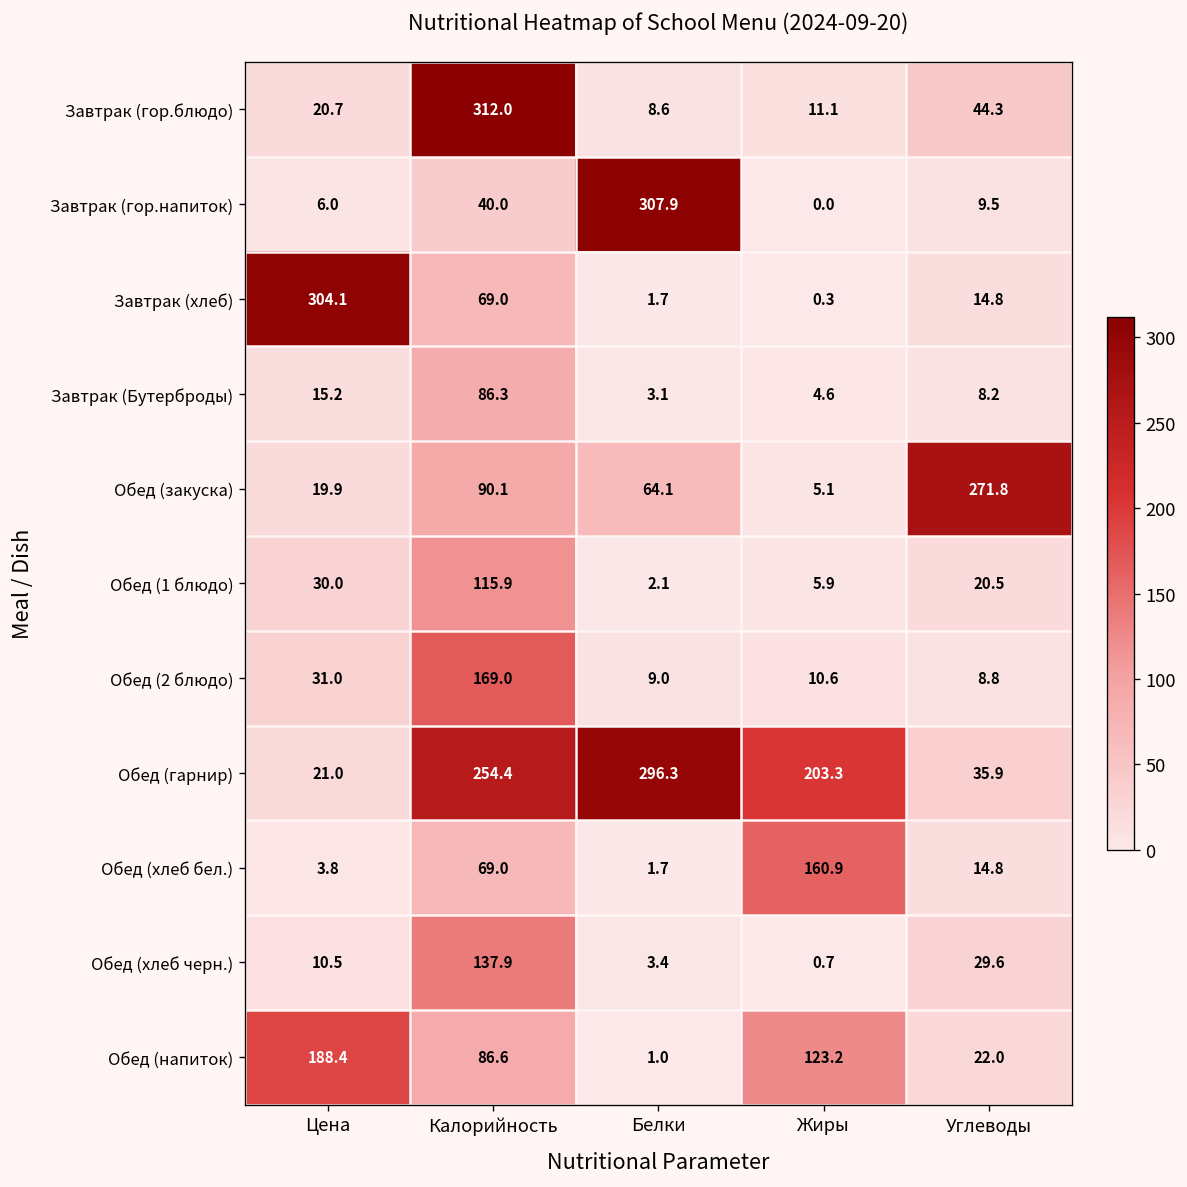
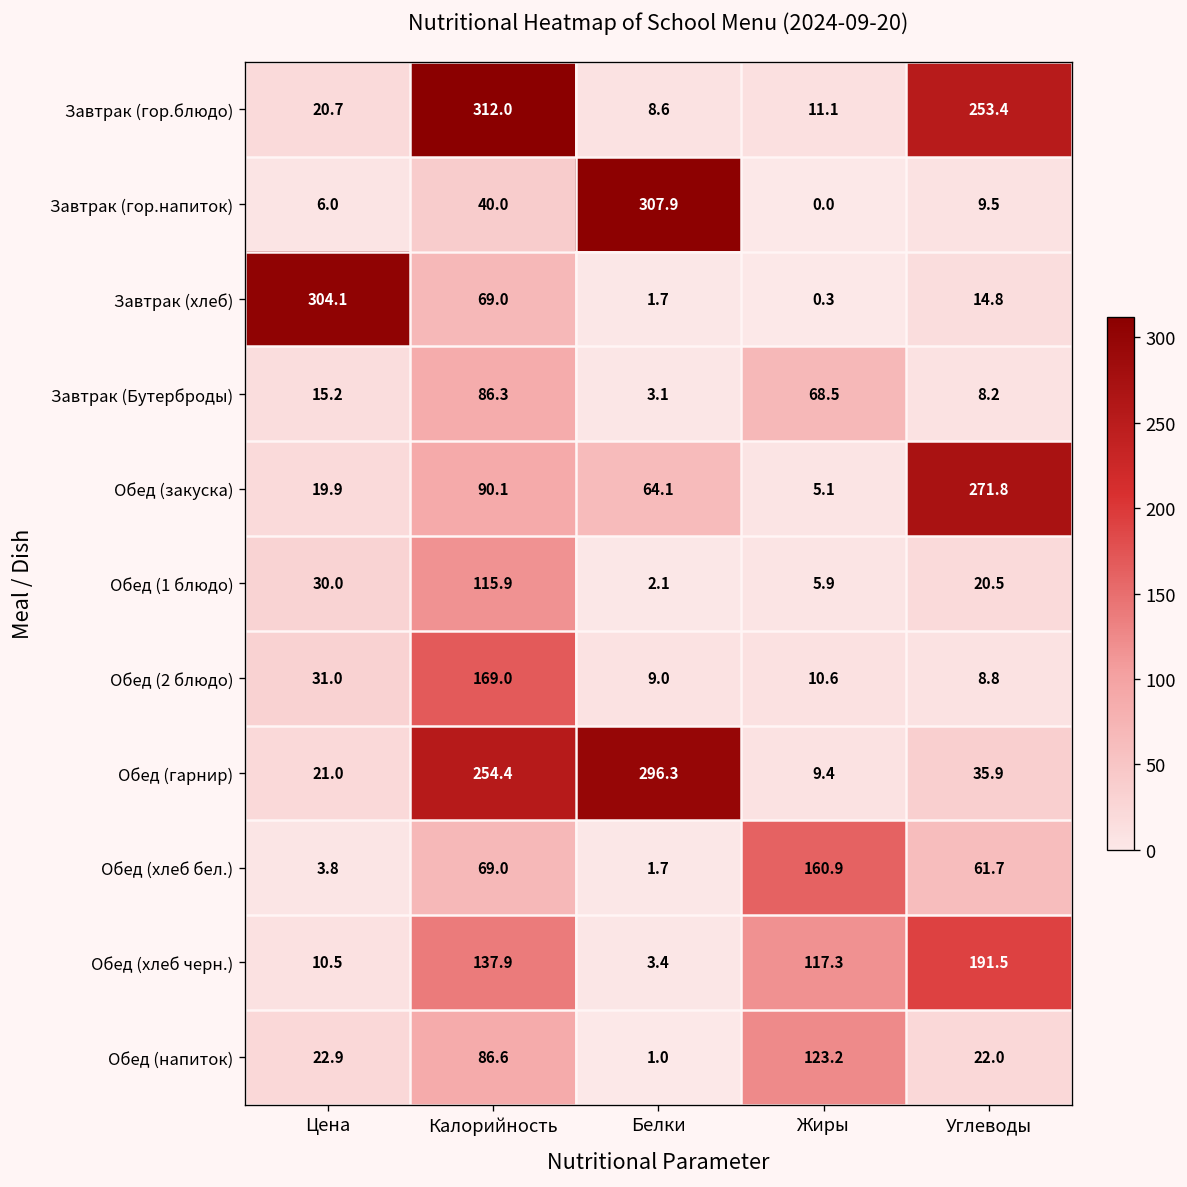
  {
    "Завтрак (гор.блюдо)": {
      "Цена": 20.7,
      "Калорийность": 312.0,
      "Белки": 8.6,
      "Жиры": 11.1,
-     "Углеводы": 44.3
+     "Углеводы": 253.4
    },
    "Завтрак (гор.напиток)": {
      "Цена": 6.0,
      "Калорийность": 40.0,
      "Белки": 307.9,
      "Жиры": 0.0,
      "Углеводы": 9.5
    },
    "Завтрак (хлеб)": {
      "Цена": 304.1,
      "Калорийность": 69.0,
      "Белки": 1.7,
      "Жиры": 0.3,
      "Углеводы": 14.8
    },
    "Завтрак (Бутерброды)": {
      "Цена": 15.2,
      "Калорийность": 86.3,
      "Белки": 3.1,
-     "Жиры": 4.6,
+     "Жиры": 68.5,
      "Углеводы": 8.2
    },
    "Обед (закуска)": {
      "Цена": 19.9,
      "Калорийность": 90.1,
      "Белки": 64.1,
      "Жиры": 5.1,
      "Углеводы": 271.8
    },
    "Обед (1 блюдо)": {
      "Цена": 30.0,
      "Калорийность": 115.9,
      "Белки": 2.1,
      "Жиры": 5.9,
      "Углеводы": 20.5
    },
    "Обед (2 блюдо)": {
      "Цена": 31.0,
      "Калорийность": 169.0,
      "Белки": 9.0,
      "Жиры": 10.6,
      "Углеводы": 8.8
    },
    "Обед (гарнир)": {
      "Цена": 21.0,
      "Калорийность": 254.4,
      "Белки": 296.3,
-     "Жиры": 203.3,
+     "Жиры": 9.4,
      "Углеводы": 35.9
    },
    "Обед (хлеб бел.)": {
      "Цена": 3.8,
      "Калорийность": 69.0,
      "Белки": 1.7,
      "Жиры": 160.9,
-     "Углеводы": 14.8
+     "Углеводы": 61.7
    },
    "Обед (хлеб черн.)": {
      "Цена": 10.5,
      "Калорийность": 137.9,
      "Белки": 3.4,
-     "Жиры": 0.7,
-     "Углеводы": 29.6
+     "Жиры": 117.3,
+     "Углеводы": 191.5
    },
    "Обед (напиток)": {
-     "Цена": 188.4,
+     "Цена": 22.9,
      "Калорийность": 86.6,
      "Белки": 1.0,
      "Жиры": 123.2,
      "Углеводы": 22.0
    }
  }
